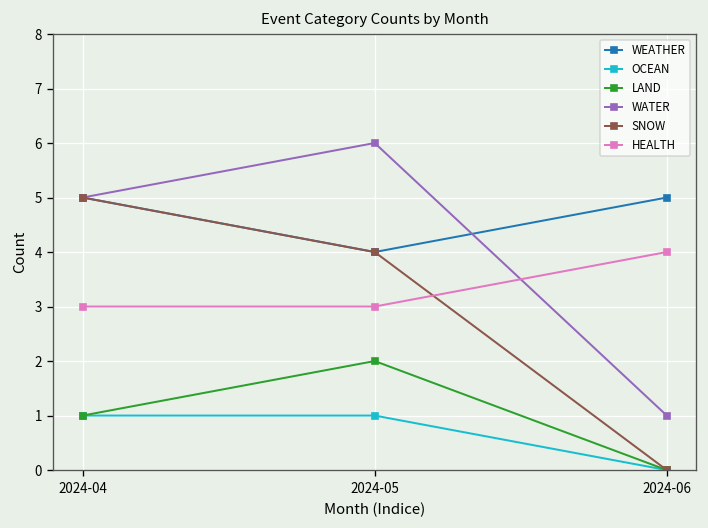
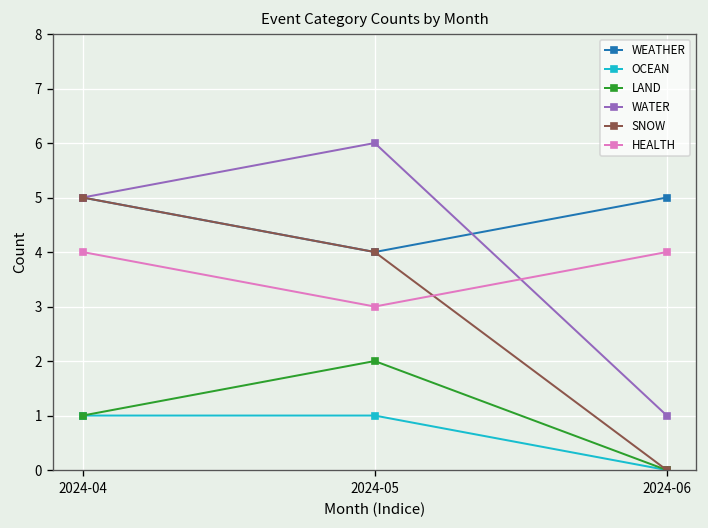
  {
    "WEATHER": {
      "2024-06": 5
    },
    "OCEAN": {
      "2024-05": 1
    },
    "LAND": {
      "2024-05": 2
    },
    "WATER": {
      "2024-05": 6,
      "2024-06": 1
    },
    "HEALTH": {
-     "2024-04": 3,
+     "2024-04": 4,
      "2024-05": 3,
      "2024-06": 4
    }
  }
